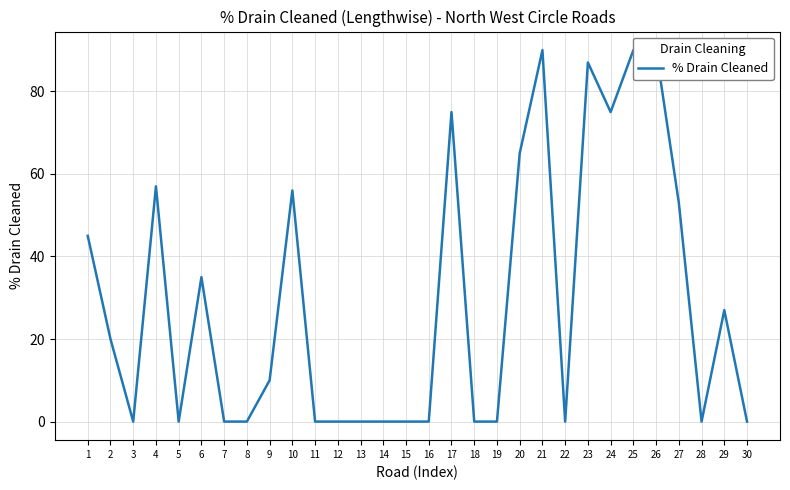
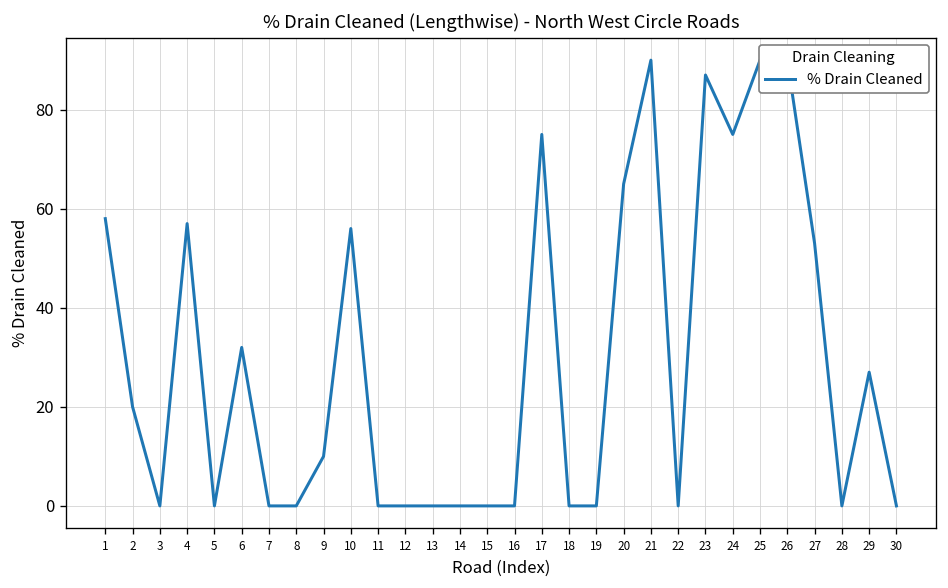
  {
-   "1": 45,
+   "1": 58,
    "2": 20,
    "3": 0,
    "4": 57,
    "5": 0,
-   "6": 35,
+   "6": 32,
    "7": 0,
    "8": 0,
    "9": 10,
    "10": 56,
    "11": 0,
    "12": 0,
    "13": 0,
    "14": 0,
    "15": 0,
    "16": 0,
    "17": 75,
    "18": 0,
    "19": 0,
    "20": 65,
    "21": 90,
    "22": 0,
    "23": 87,
    "24": 75,
    "27": 53,
    "28": 0,
    "29": 27,
    "30": 0
  }
